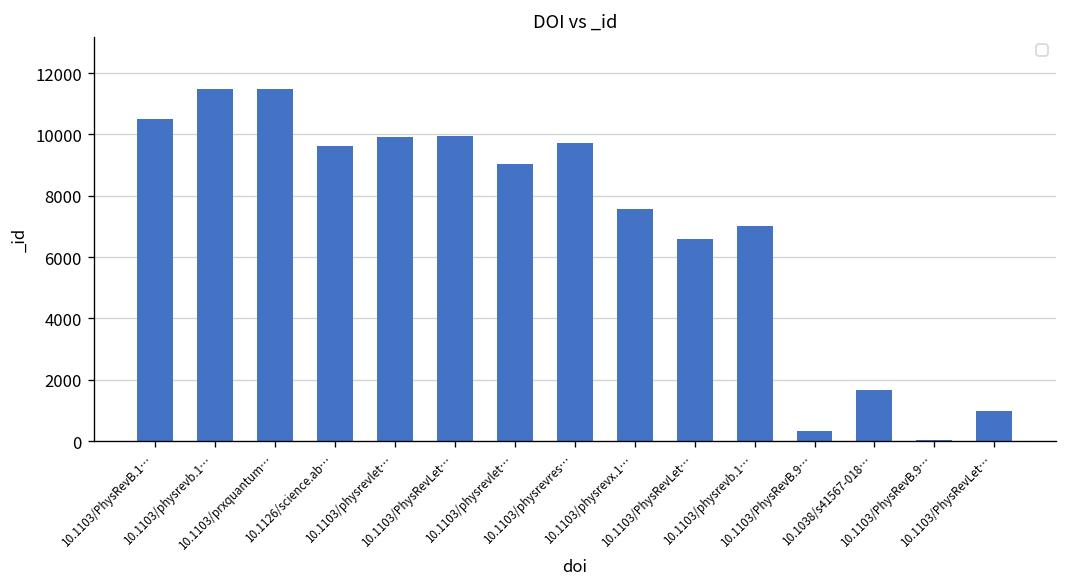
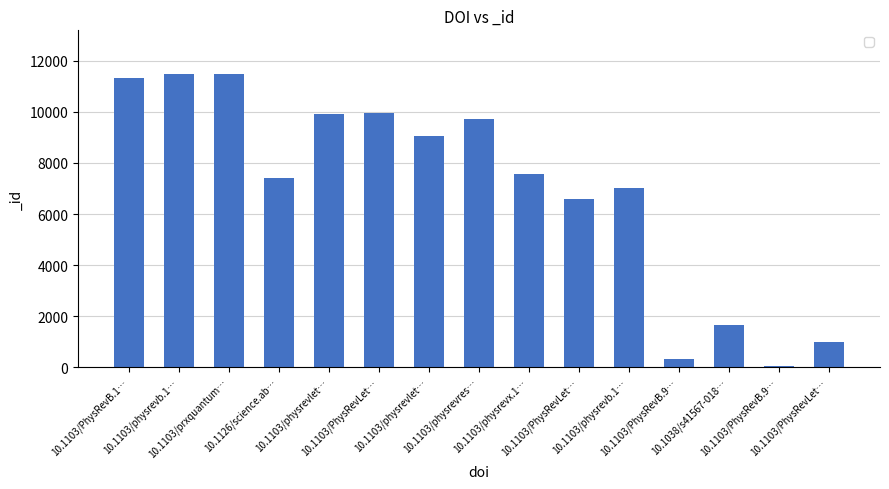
  {
-   "10.1103/PhysRevB.1…": 10500,
+   "10.1103/PhysRevB.1…": 11300,
    "10.1103/prxquantum…": 11500,
-   "10.1126/science.ab…": 9600,
+   "10.1126/science.ab…": 7400,
    "10.1103/physrevres…": 9700,
    "10.1103/physrevx.1…": 7600,
    "10.1038/s41567-018…": 1700
  }
